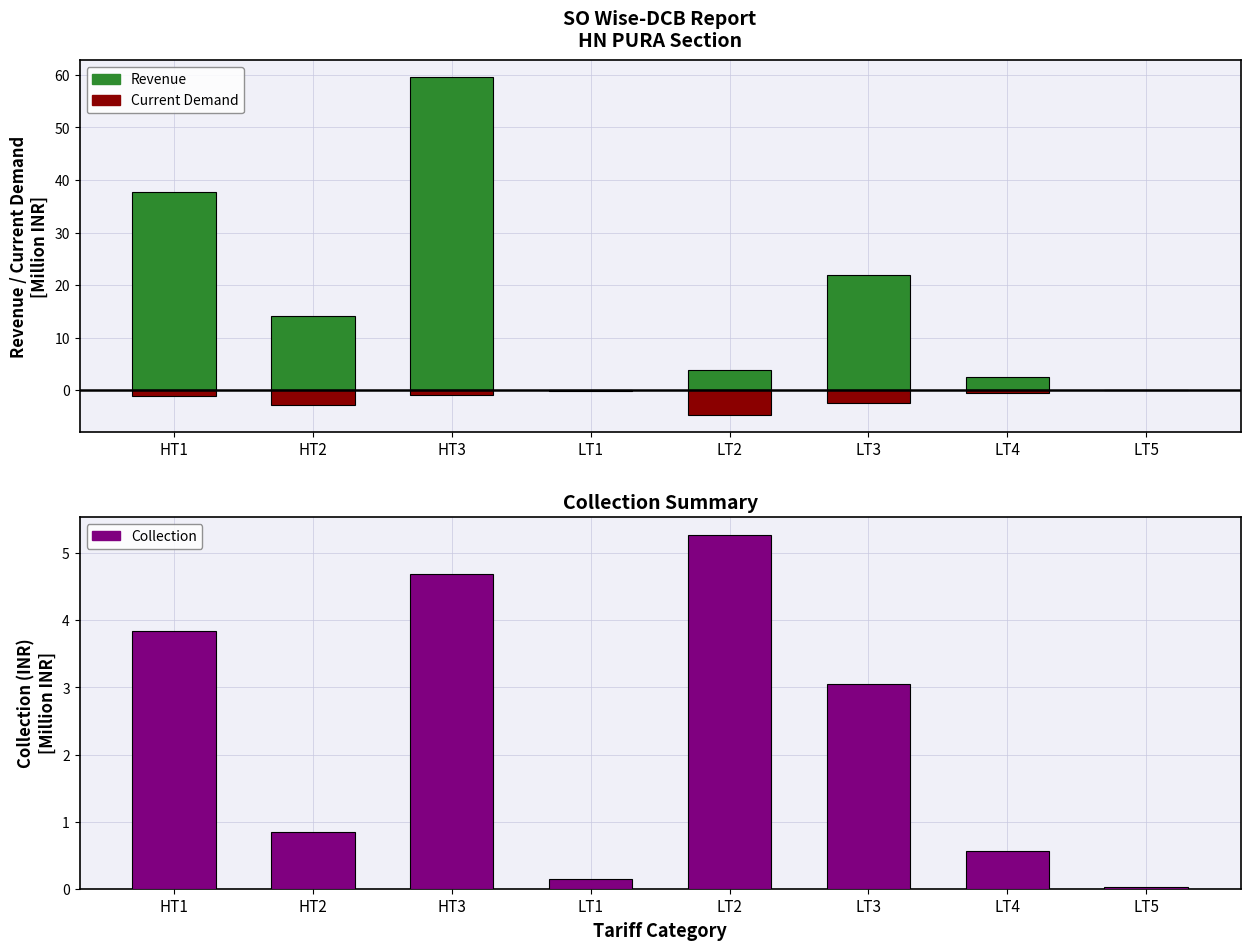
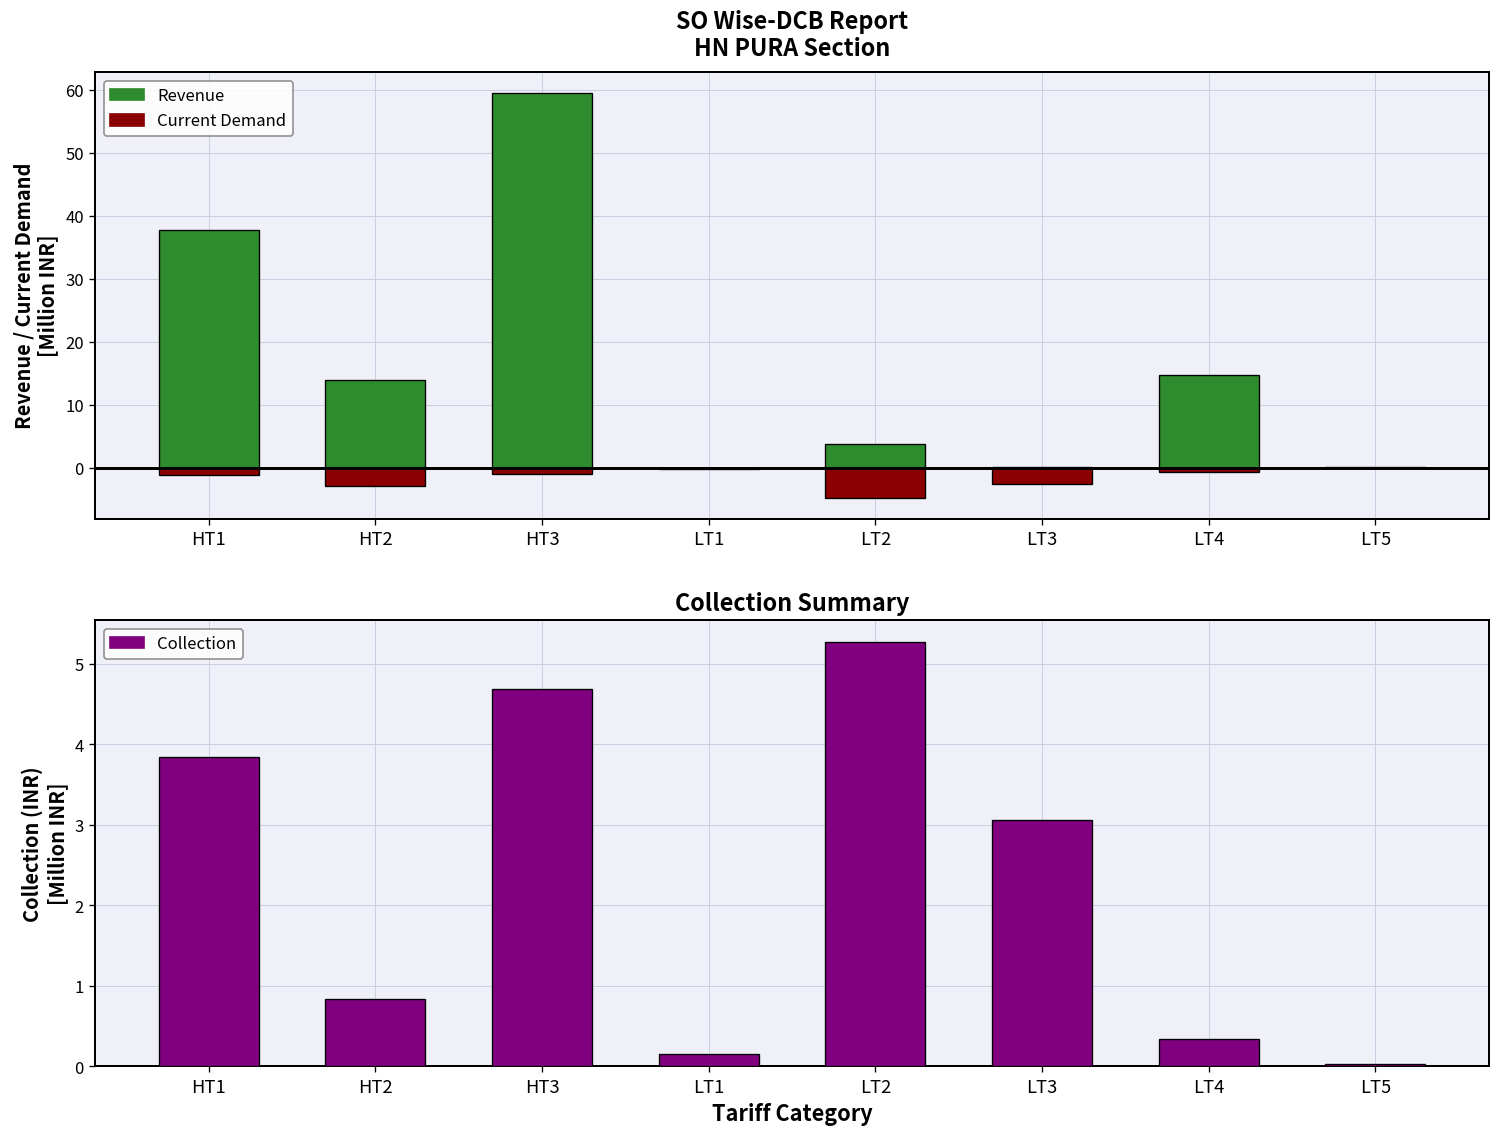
  {
    "SO Wise-DCB Report HN PURA Section": {
      "Revenue": {
        "HT1": 38,
        "HT2": 14,
        "HT3": 60,
        "LT2": 4,
-       "LT3": 22,
-       "LT4": 3
+       "LT3": 0,
+       "LT4": 15
      },
      "Current Demand": {
        "HT1": -1,
        "HT2": -3,
        "HT3": -1,
        "LT2": -5,
        "LT3": -2,
        "LT4": -1
      }
    },
    "Collection Summary": {
      "HT1": 3.8,
      "HT2": 0.8,
      "HT3": 4.7,
      "LT1": 0.1,
      "LT2": 5.3,
      "LT3": 3.1,
-     "LT4": 0.6
+     "LT4": 0.3
    }
  }
